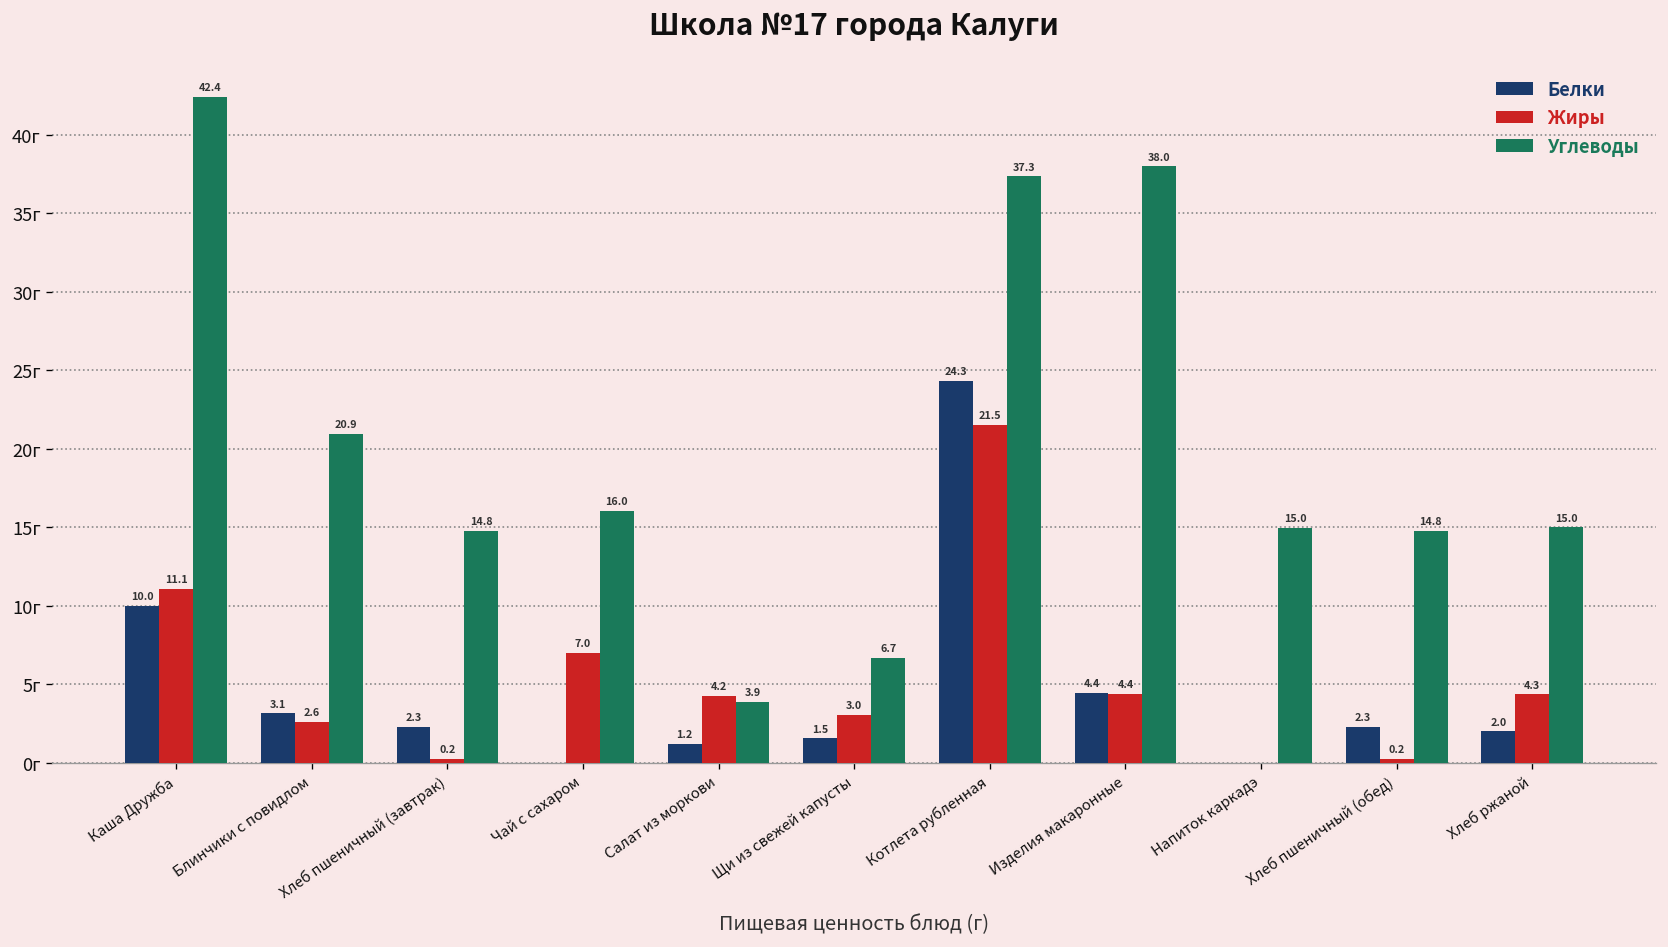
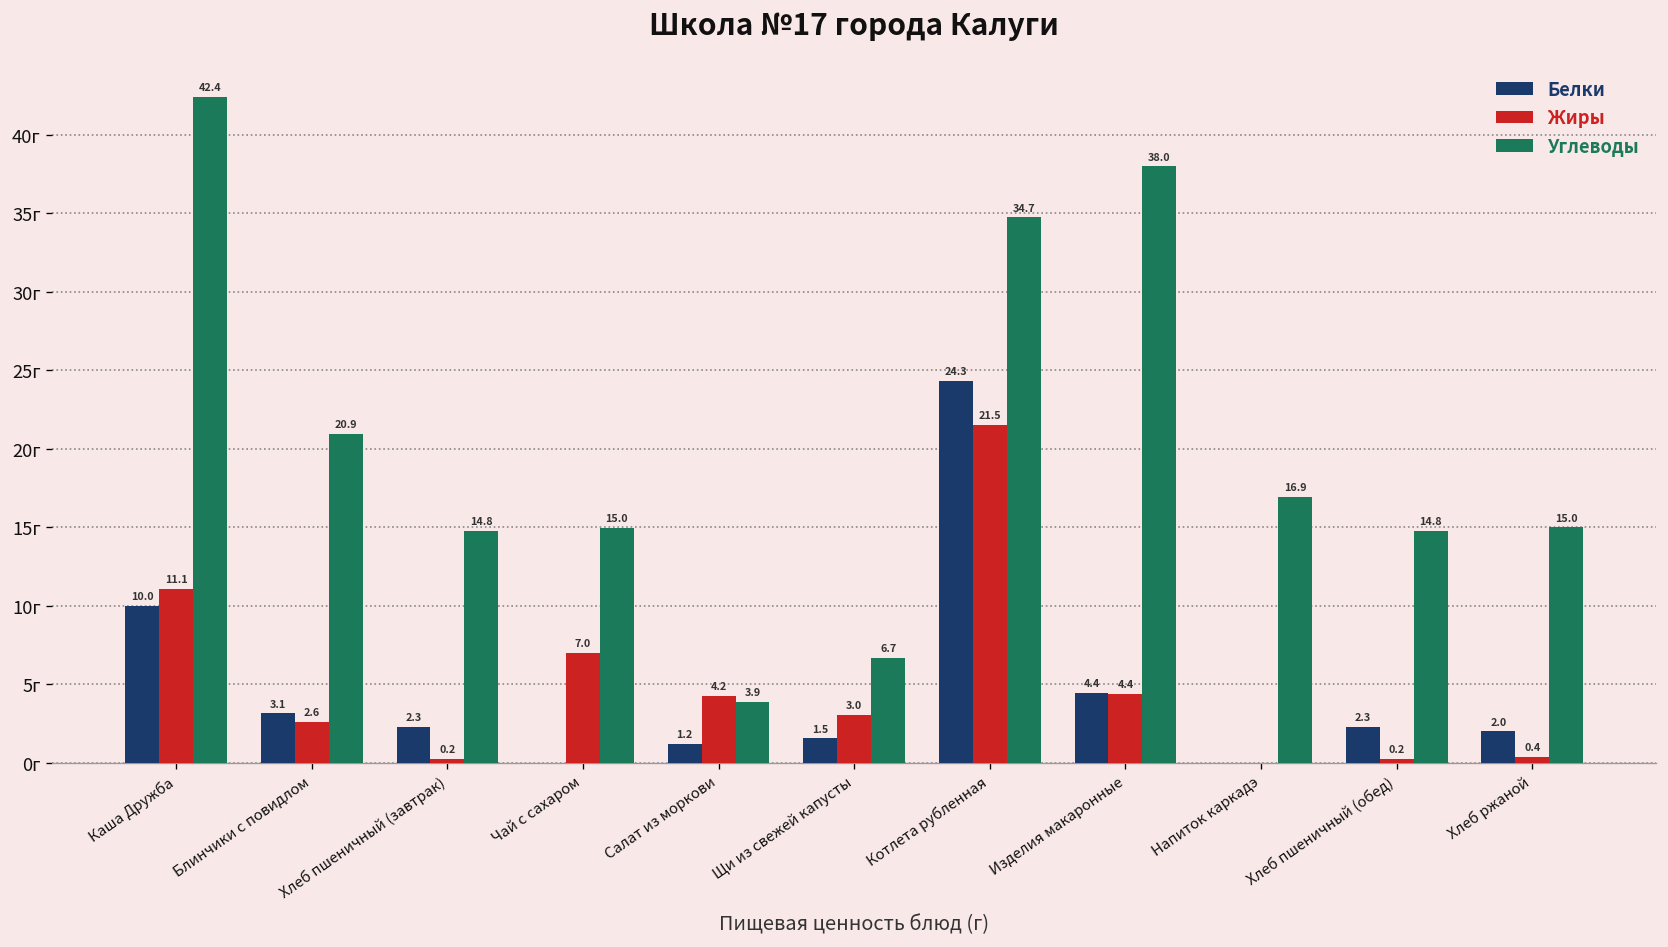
  {
    "Белки": {
      "Каша Дружба": 10.0,
      "Блинчики с повидлом": 3.1,
      "Хлеб пшеничный (завтрак)": 2.3,
      "Салат из моркови": 1.2,
      "Щи из свежей капусты": 1.5,
      "Котлета рубленная": 24.3,
      "Изделия макаронные": 4.4,
      "Хлеб пшеничный (обед)": 2.3,
      "Хлеб ржаной": 2.0
    },
    "Жиры": {
      "Каша Дружба": 11.1,
      "Блинчики с повидлом": 2.6,
      "Хлеб пшеничный (завтрак)": 0.2,
      "Чай с сахаром": 7.0,
      "Салат из моркови": 4.2,
      "Щи из свежей капусты": 3.0,
      "Котлета рубленная": 21.5,
      "Изделия макаронные": 4.4,
      "Хлеб пшеничный (обед)": 0.2,
-     "Хлеб ржаной": 4.3
+     "Хлеб ржаной": 0.4
    },
    "Углеводы": {
      "Каша Дружба": 42.4,
      "Блинчики с повидлом": 20.9,
      "Хлеб пшеничный (завтрак)": 14.8,
-     "Чай с сахаром": 16.0,
+     "Чай с сахаром": 15.0,
      "Салат из моркови": 3.9,
      "Щи из свежей капусты": 6.7,
-     "Котлета рубленная": 37.3,
+     "Котлета рубленная": 34.7,
      "Изделия макаронные": 38.0,
-     "Напиток каркадэ": 15.0,
+     "Напиток каркадэ": 16.9,
      "Хлеб пшеничный (обед)": 14.8,
      "Хлеб ржаной": 15.0
    }
  }
